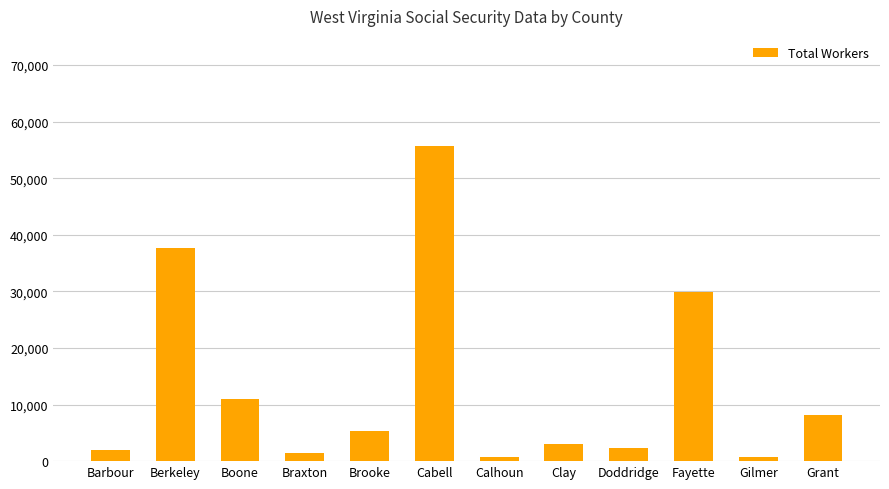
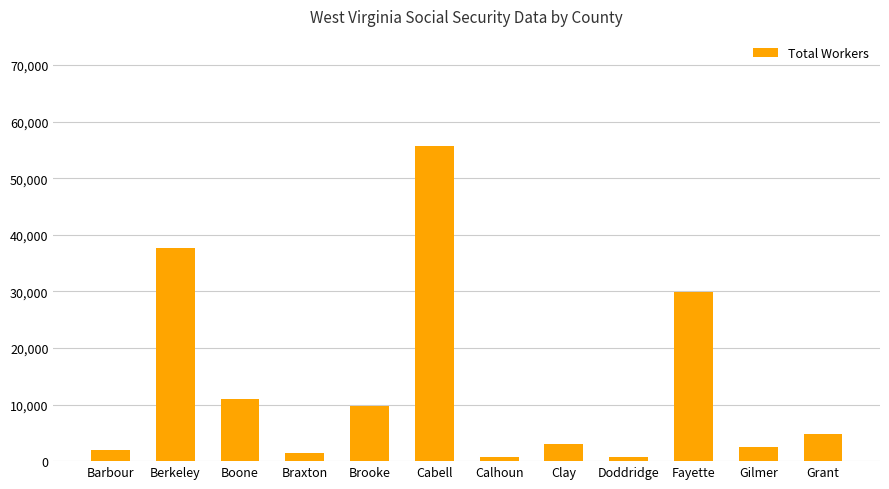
  {
    "Barbour": "2,000",
    "Berkeley": "38,000",
    "Boone": "11,000",
    "Braxton": "1,000",
-   "Brooke": "5,000",
+   "Brooke": "10,000",
    "Cabell": "56,000",
    "Calhoun": "1,000",
    "Clay": "3,000",
-   "Doddridge": "2,000",
+   "Doddridge": "1,000",
    "Fayette": "30,000",
-   "Gilmer": "1,000",
-   "Grant": "8,000"
+   "Gilmer": "3,000",
+   "Grant": "5,000"
  }
